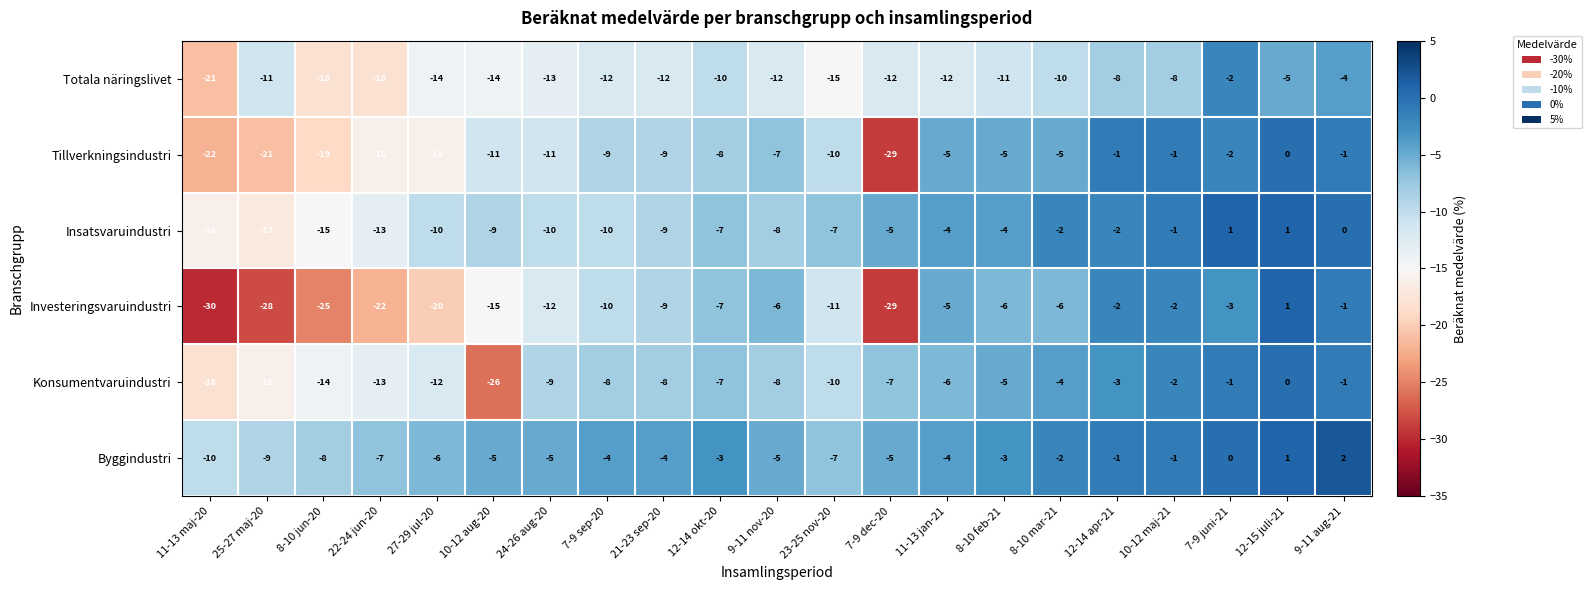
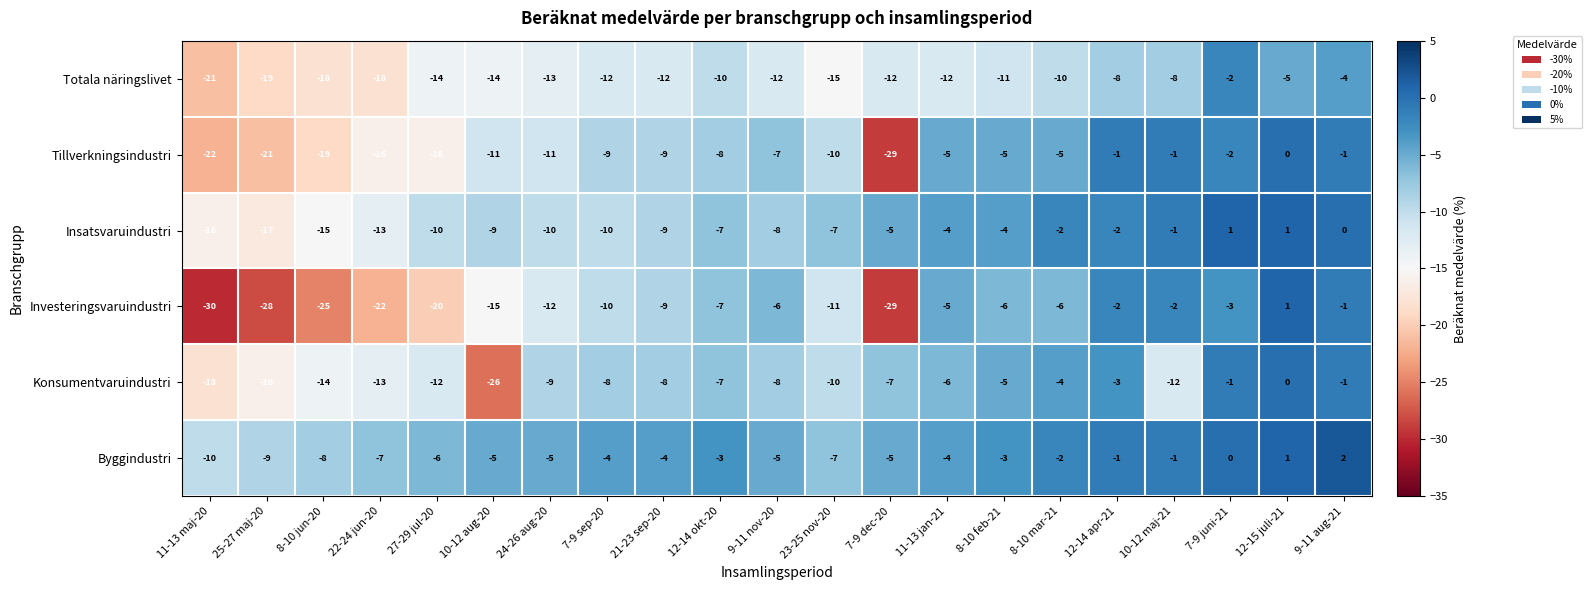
  {
    "Totala näringslivet": {
      "11-13 maj-20": -21,
-     "25-27 maj-20": -11,
+     "25-27 maj-20": -19,
      "27-29 jul-20": -14,
      "10-12 aug-20": -14,
      "24-26 aug-20": -13,
      "7-9 sep-20": -12,
      "21-23 sep-20": -12,
      "12-14 okt-20": -10,
      "9-11 nov-20": -12,
      "23-25 nov-20": -15,
      "7-9 dec-20": -12,
      "11-13 jan-21": -12,
      "8-10 feb-21": -11,
      "8-10 mar-21": -10,
      "12-14 apr-21": -8,
      "10-12 maj-21": -8,
      "7-9 juni-21": -2,
      "12-15 juli-21": -5,
      "9-11 aug-21": -4
    },
    "Tillverkningsindustri": {
      "11-13 maj-20": -22,
      "25-27 maj-20": -21,
      "8-10 jun-20": -19,
      "10-12 aug-20": -11,
      "24-26 aug-20": -11,
      "7-9 sep-20": -9,
      "21-23 sep-20": -9,
      "12-14 okt-20": -8,
      "9-11 nov-20": -7,
      "23-25 nov-20": -10,
      "7-9 dec-20": -29,
      "11-13 jan-21": -5,
      "8-10 feb-21": -5,
      "8-10 mar-21": -5,
      "12-14 apr-21": -1,
      "10-12 maj-21": -1,
      "7-9 juni-21": -2,
      "12-15 juli-21": 0,
      "9-11 aug-21": -1
    },
    "Insatsvaruindustri": {
      "8-10 jun-20": -15,
      "22-24 jun-20": -13,
      "27-29 jul-20": -10,
      "10-12 aug-20": -9,
      "24-26 aug-20": -10,
      "7-9 sep-20": -10,
      "21-23 sep-20": -9,
      "12-14 okt-20": -7,
      "9-11 nov-20": -8,
      "23-25 nov-20": -7,
      "7-9 dec-20": -5,
      "11-13 jan-21": -4,
      "8-10 feb-21": -4,
      "8-10 mar-21": -2,
      "12-14 apr-21": -2,
      "10-12 maj-21": -1,
      "7-9 juni-21": 1,
      "12-15 juli-21": 1,
      "9-11 aug-21": 0
    },
    "Investeringsvaruindustri": {
      "11-13 maj-20": -30,
      "25-27 maj-20": -28,
      "8-10 jun-20": -25,
      "22-24 jun-20": -22,
      "27-29 jul-20": -20,
      "10-12 aug-20": -15,
      "24-26 aug-20": -12,
      "7-9 sep-20": -10,
      "21-23 sep-20": -9,
      "12-14 okt-20": -7,
      "9-11 nov-20": -6,
      "23-25 nov-20": -11,
      "7-9 dec-20": -29,
      "11-13 jan-21": -5,
      "8-10 feb-21": -6,
      "8-10 mar-21": -6,
      "12-14 apr-21": -2,
      "10-12 maj-21": -2,
      "7-9 juni-21": -3,
      "12-15 juli-21": 1,
      "9-11 aug-21": -1
    },
    "Konsumentvaruindustri": {
      "8-10 jun-20": -14,
      "22-24 jun-20": -13,
      "27-29 jul-20": -12,
      "10-12 aug-20": -26,
      "24-26 aug-20": -9,
      "7-9 sep-20": -8,
      "21-23 sep-20": -8,
      "12-14 okt-20": -7,
      "9-11 nov-20": -8,
      "23-25 nov-20": -10,
      "7-9 dec-20": -7,
      "11-13 jan-21": -6,
      "8-10 feb-21": -5,
      "8-10 mar-21": -4,
      "12-14 apr-21": -3,
-     "10-12 maj-21": -2,
+     "10-12 maj-21": -12,
      "7-9 juni-21": -1,
      "12-15 juli-21": 0,
      "9-11 aug-21": -1
    },
    "Byggindustri": {
      "11-13 maj-20": -10,
      "25-27 maj-20": -9,
      "8-10 jun-20": -8,
      "22-24 jun-20": -7,
      "27-29 jul-20": -6,
      "10-12 aug-20": -5,
      "24-26 aug-20": -5,
      "7-9 sep-20": -4,
      "21-23 sep-20": -4,
      "12-14 okt-20": -3,
      "9-11 nov-20": -5,
      "23-25 nov-20": -7,
      "7-9 dec-20": -5,
      "11-13 jan-21": -4,
      "8-10 feb-21": -3,
      "8-10 mar-21": -2,
      "12-14 apr-21": -1,
      "10-12 maj-21": -1,
      "7-9 juni-21": 0,
      "12-15 juli-21": 1,
      "9-11 aug-21": 2
    }
  }
